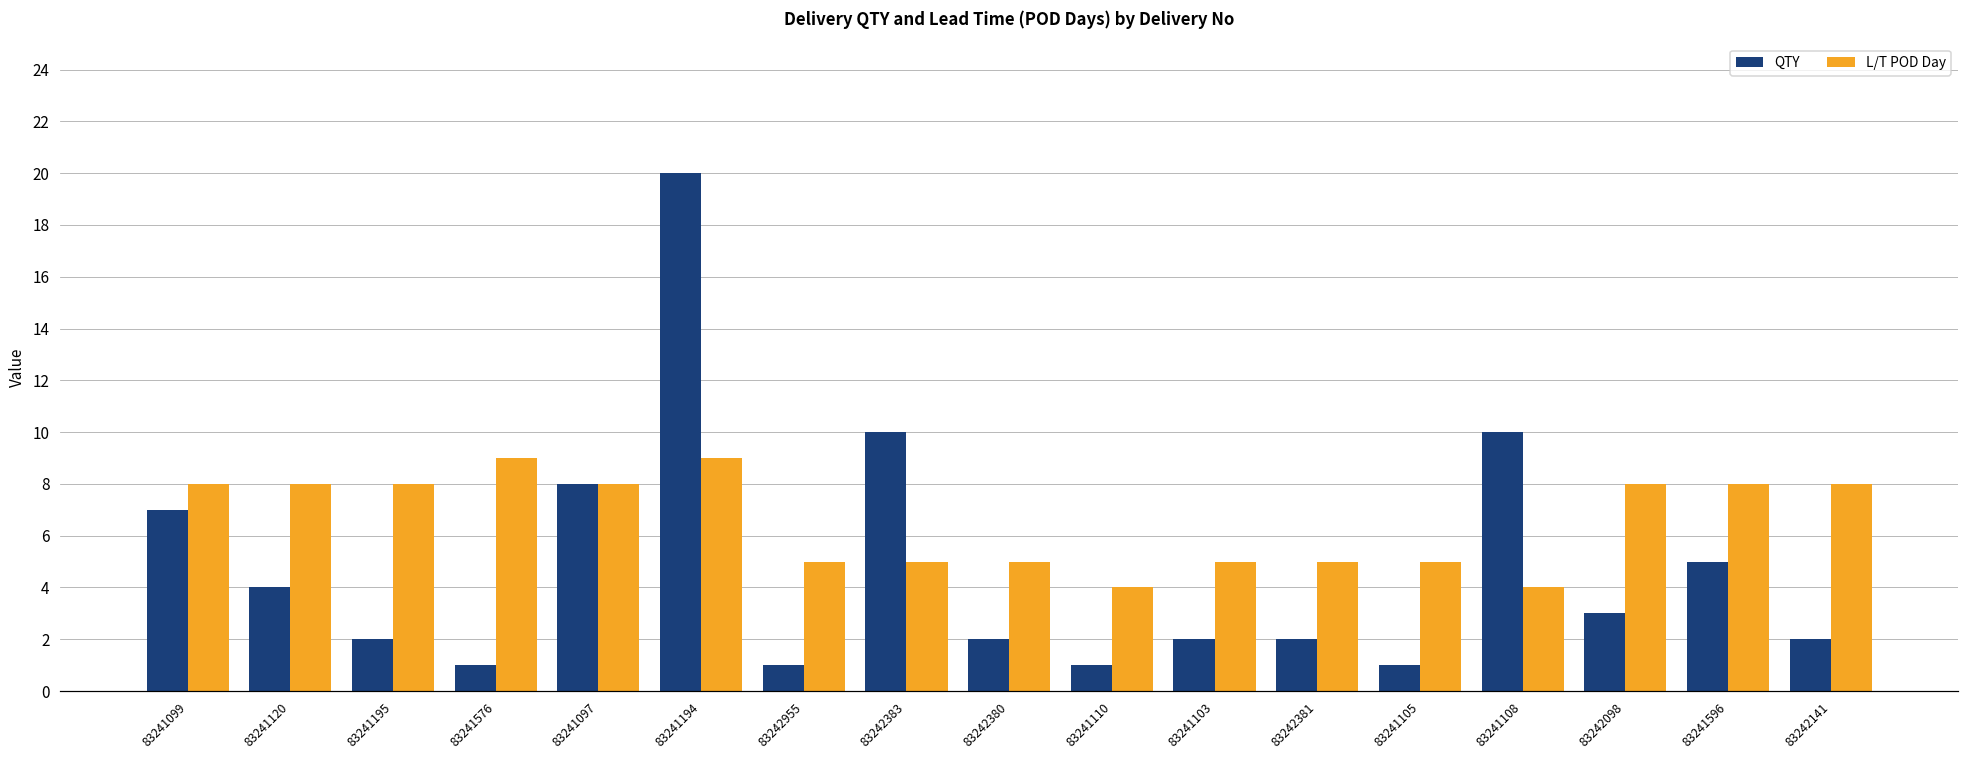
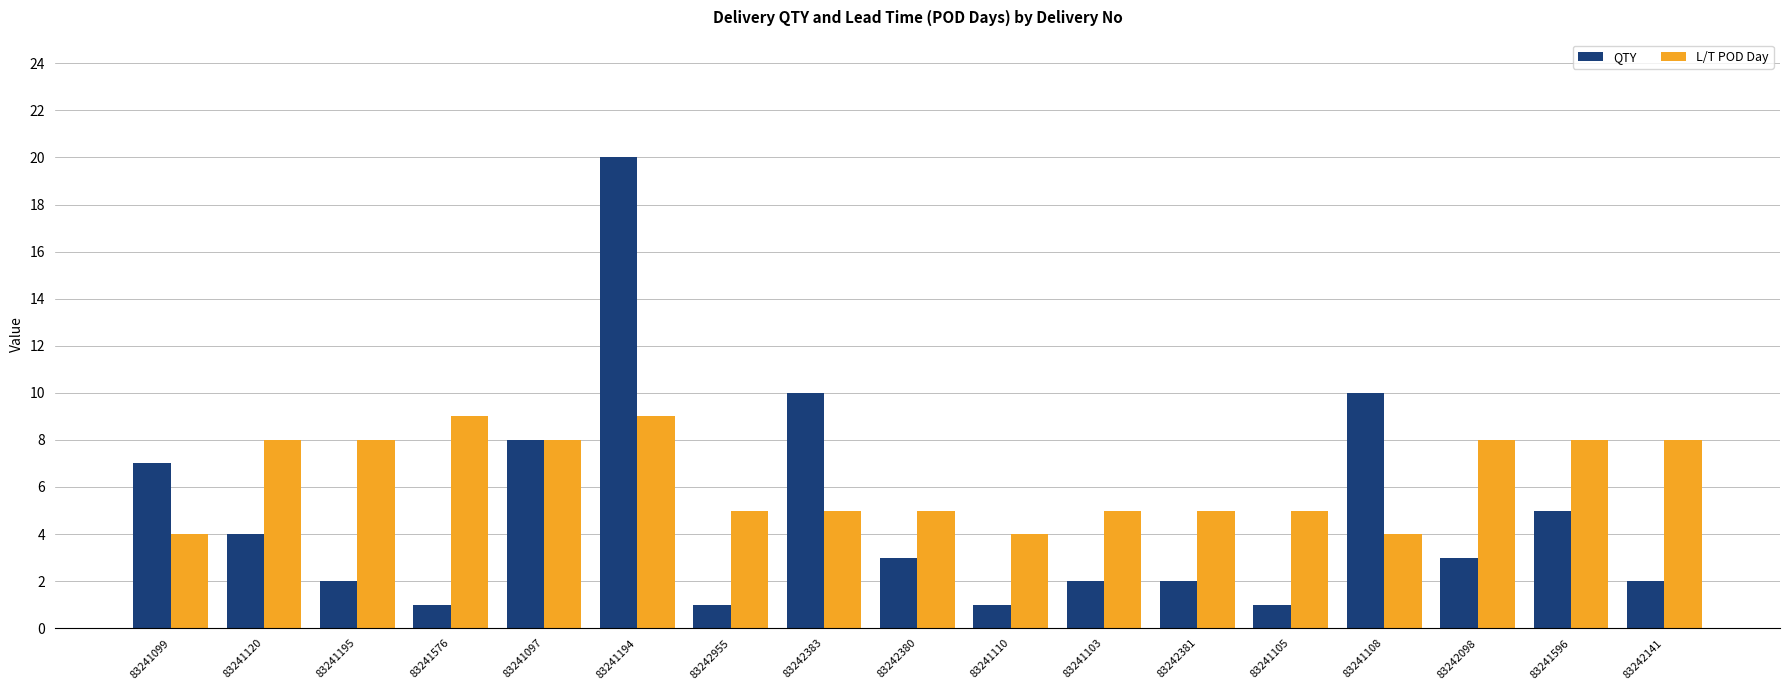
  {
    "QTY": {
      "83241099": 7,
      "83241120": 4,
      "83241195": 2,
      "83241576": 1,
      "83241097": 8,
      "83241194": 20,
      "83242955": 1,
      "83242383": 10,
-     "83242380": 2,
+     "83242380": 3,
      "83241110": 1,
      "83241103": 2,
      "83242381": 2,
      "83241105": 1,
      "83241108": 10,
      "83242098": 3,
      "83241596": 5,
      "83242141": 2
    },
    "L/T POD Day": {
-     "83241099": 8,
+     "83241099": 4,
      "83241120": 8,
      "83241195": 8,
      "83241576": 9,
      "83241097": 8,
      "83241194": 9,
      "83242955": 5,
      "83242383": 5,
      "83242380": 5,
      "83241110": 4,
      "83241103": 5,
      "83242381": 5,
      "83241105": 5,
      "83241108": 4,
      "83242098": 8,
      "83241596": 8,
      "83242141": 8
    }
  }
